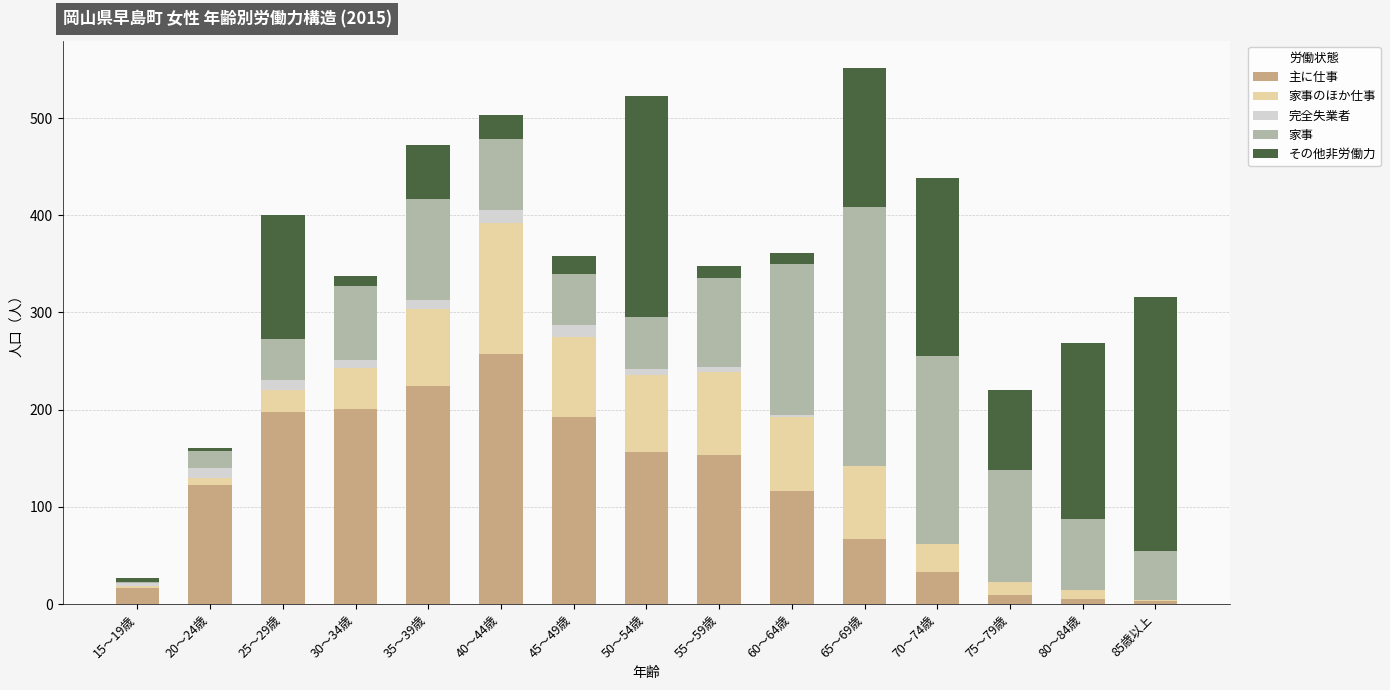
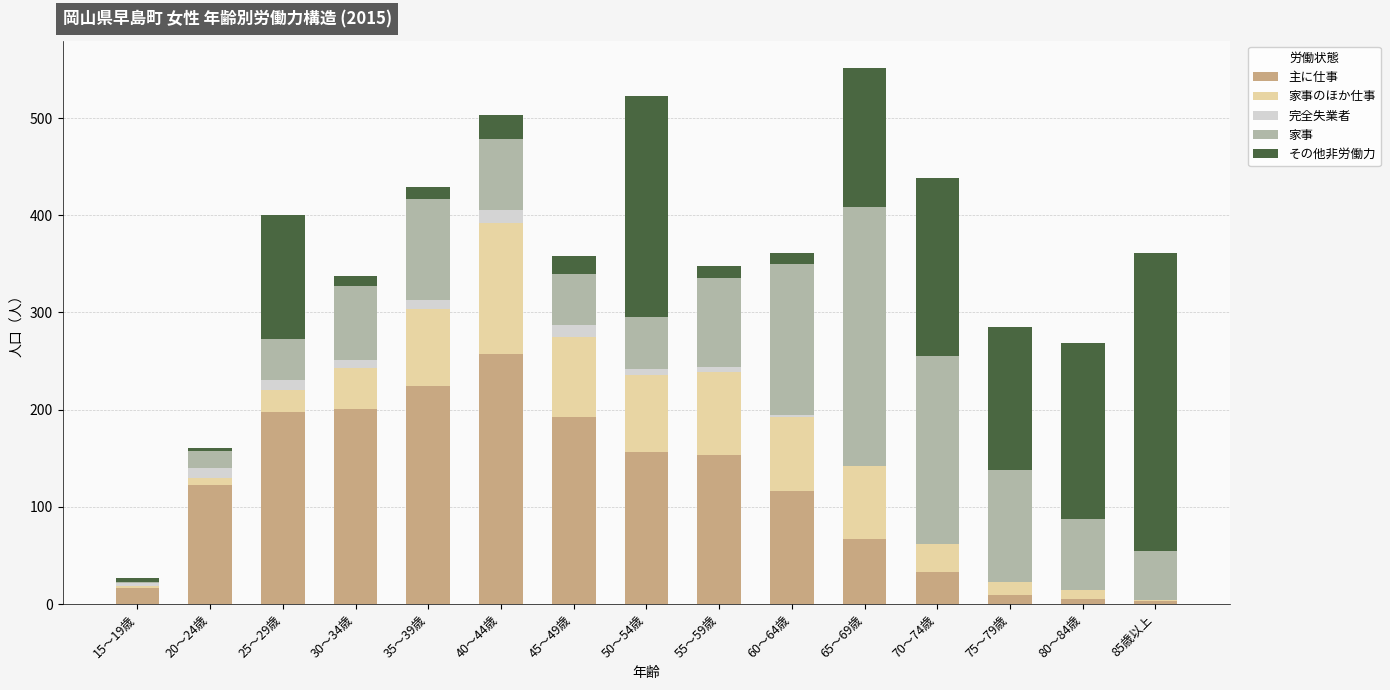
  {
    "その他非労働力": {
      "15～19歳": 0,
      "20～24歳": 0,
      "25～29歳": 130,
      "30～34歳": 10,
-     "35～39歳": 60,
+     "35～39歳": 10,
      "40～44歳": 30,
      "45～49歳": 20,
      "50～54歳": 230,
      "55～59歳": 10,
      "60～64歳": 10,
      "65～69歳": 140,
      "70～74歳": 180,
-     "75～79歳": 80,
+     "75～79歳": 150,
      "80～84歳": 180,
-     "85歳以上": 260
+     "85歳以上": 310
    }
  }
